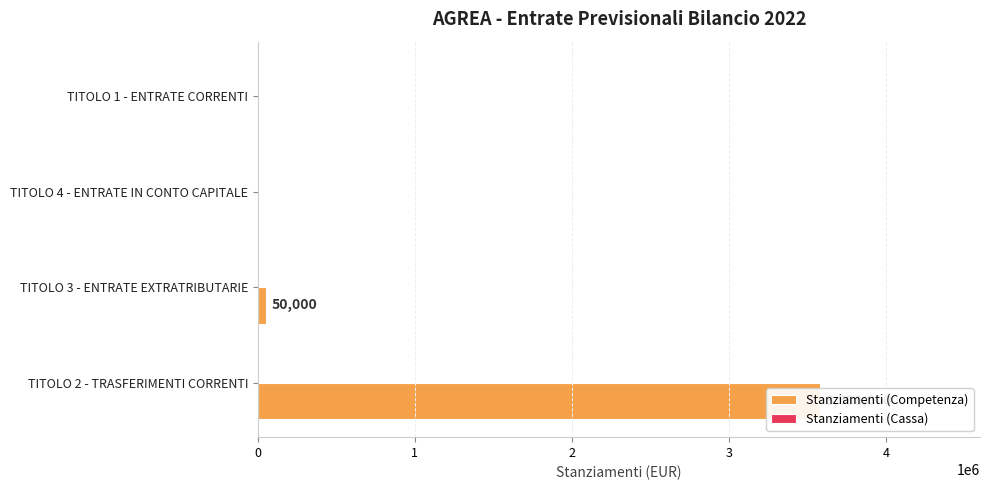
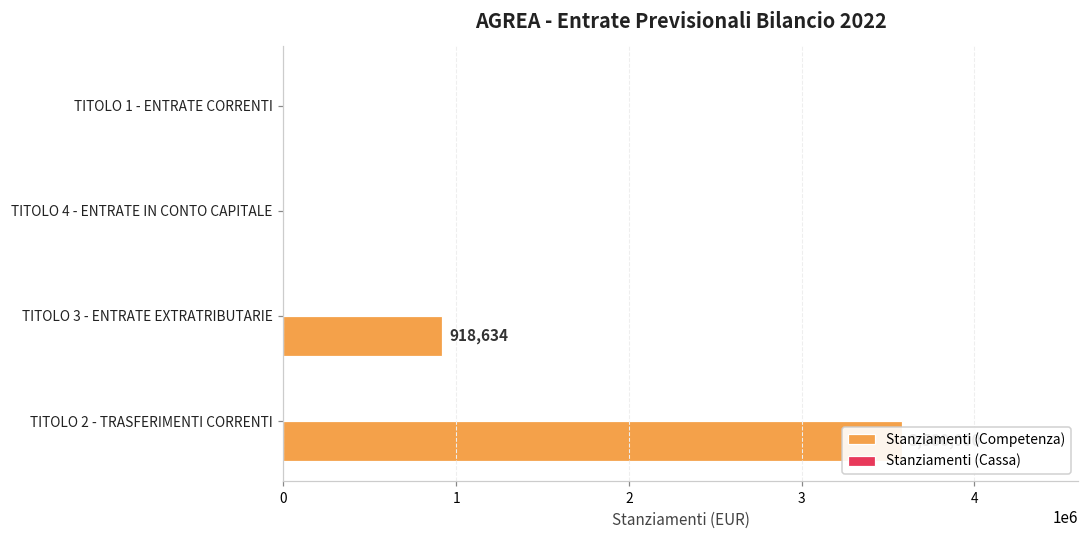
  {
    "Stanziamenti (Competenza)": {
-     "TITOLO 3 - ENTRATE EXTRATRIBUTARIE": "50,000"
+     "TITOLO 3 - ENTRATE EXTRATRIBUTARIE": "918,634"
    },
    "Stanziamenti (Cassa)": {
      "TITOLO 1 - ENTRATE CORRENTI": "0",
      "TITOLO 4 - ENTRATE IN CONTO CAPITALE": "0",
      "TITOLO 3 - ENTRATE EXTRATRIBUTARIE": "0",
      "TITOLO 2 - TRASFERIMENTI CORRENTI": "0"
    }
  }
